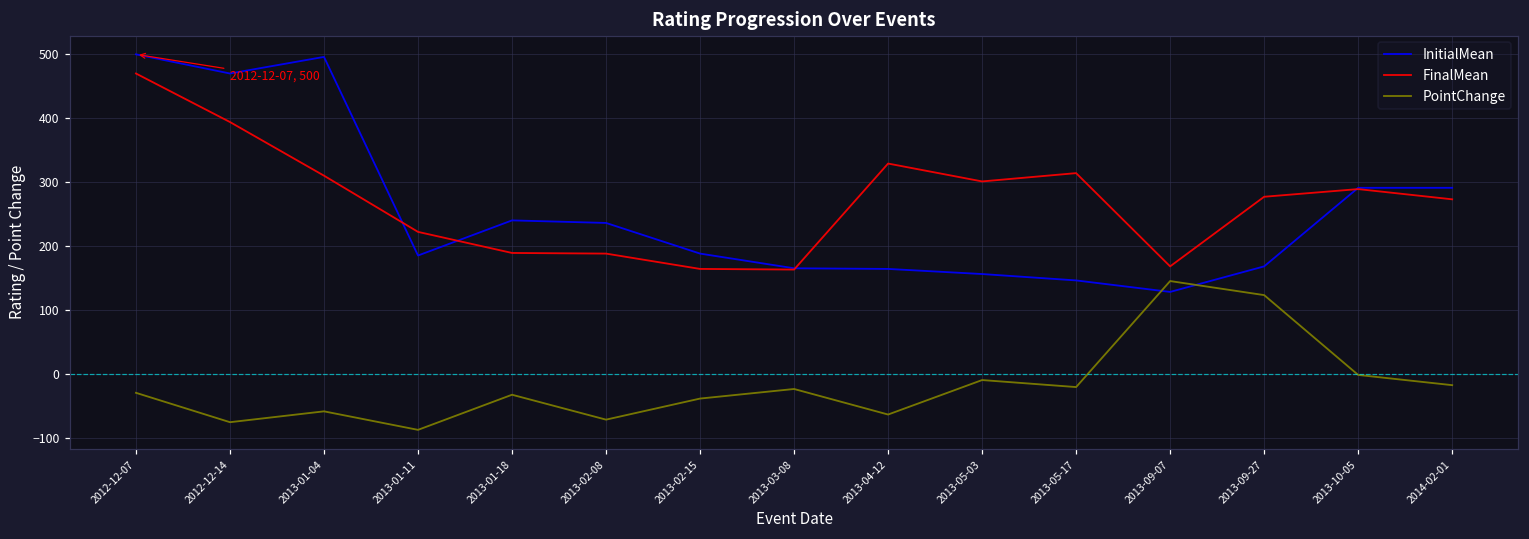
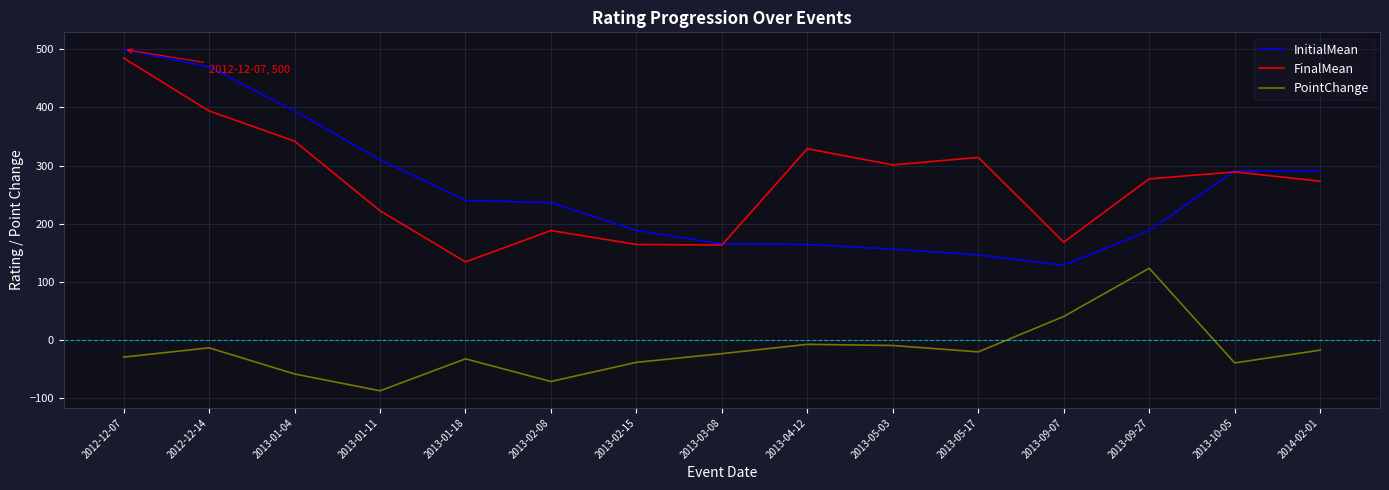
  {
    "InitialMean": {
      "2012-12-07": 500,
-     "2013-01-04": 500,
-     "2013-01-11": 190,
+     "2013-01-04": 390,
+     "2013-01-11": 310,
      "2013-01-18": 240,
      "2013-02-08": 240,
      "2013-02-15": 190,
      "2013-04-12": 160,
      "2013-05-03": 160,
      "2013-05-17": 150,
      "2013-09-07": 130,
-     "2013-09-27": 170,
+     "2013-09-27": 190,
      "2014-02-01": 290
    },
    "FinalMean": {
-     "2012-12-07": 470,
+     "2012-12-07": 490,
      "2012-12-14": 390,
-     "2013-01-04": 310,
+     "2013-01-04": 340,
      "2013-01-11": 220,
-     "2013-01-18": 190,
+     "2013-01-18": 130,
      "2013-02-08": 190,
      "2013-02-15": 160,
      "2013-04-12": 330,
      "2013-05-03": 300,
      "2013-05-17": 310,
      "2013-09-07": 170,
      "2013-09-27": 280,
      "2014-02-01": 270
    },
    "PointChange": {
      "2012-12-07": -30,
-     "2012-12-14": -80,
+     "2012-12-14": -10,
      "2013-01-04": -60,
      "2013-01-11": -90,
      "2013-01-18": -30,
      "2013-02-08": -70,
      "2013-02-15": -40,
      "2013-03-08": -20,
-     "2013-04-12": -60,
+     "2013-04-12": -10,
      "2013-05-03": -10,
      "2013-05-17": -20,
-     "2013-09-07": 150,
+     "2013-09-07": 40,
      "2013-09-27": 120,
-     "2013-10-05": 0,
+     "2013-10-05": -40,
      "2014-02-01": -20
    }
  }
